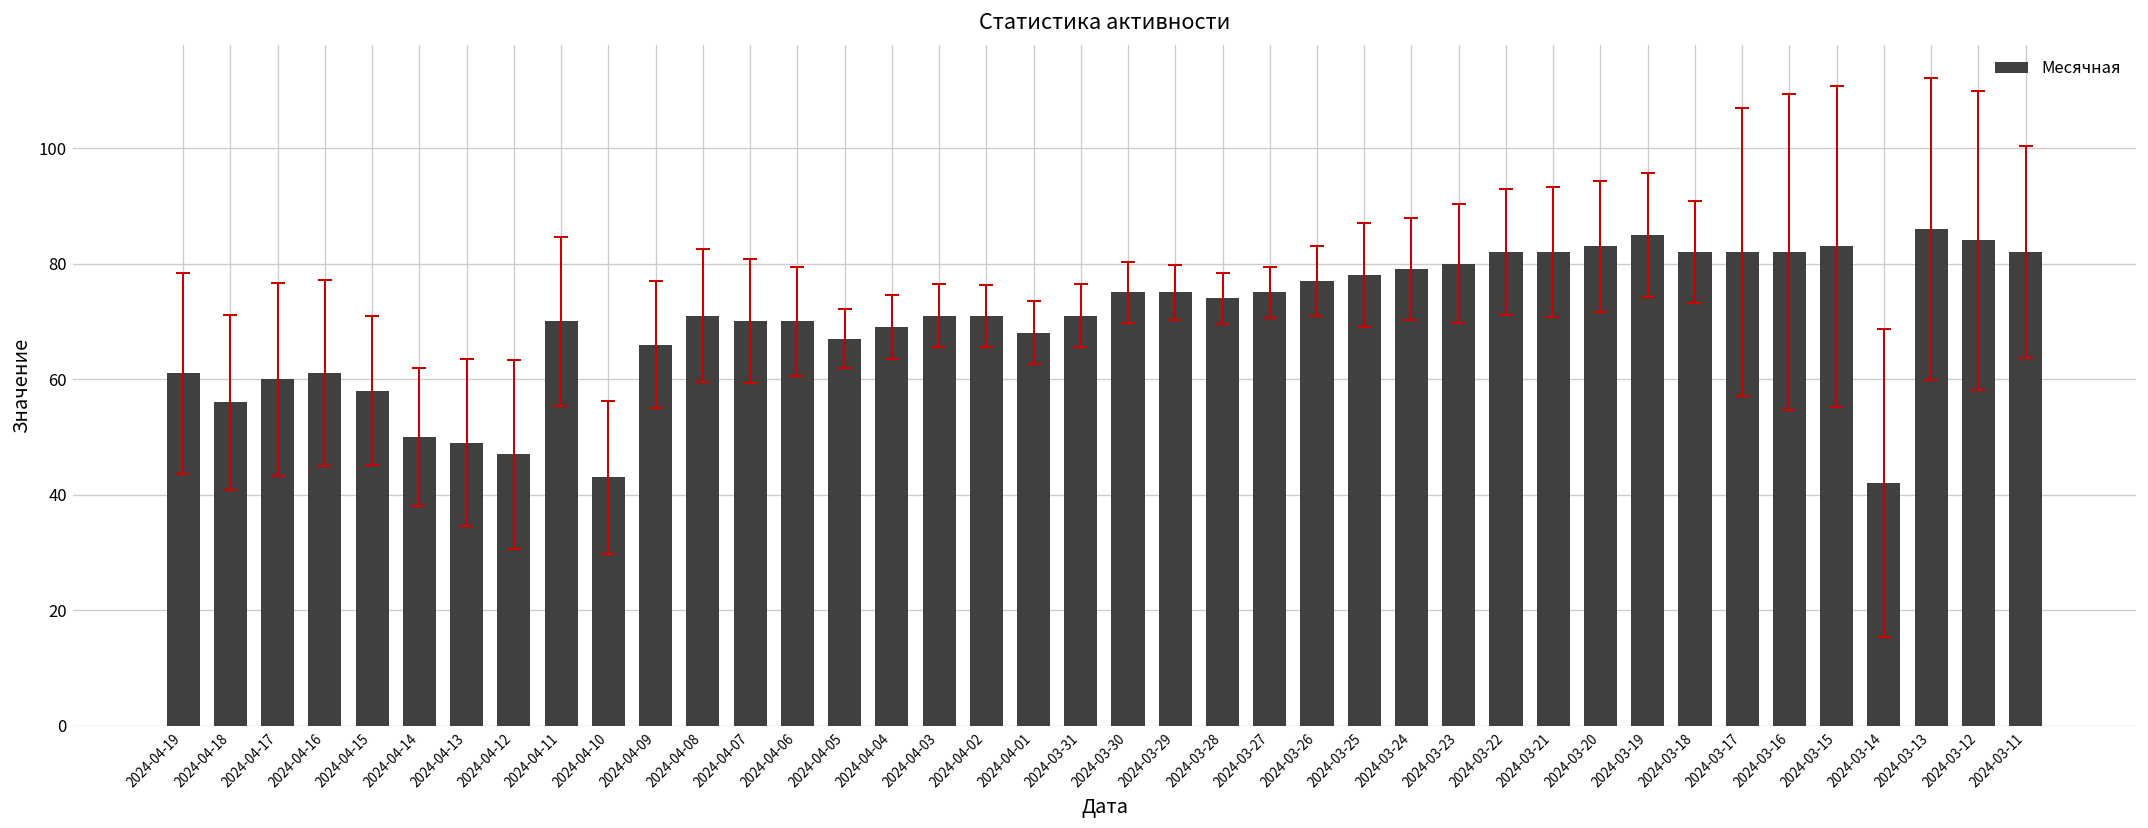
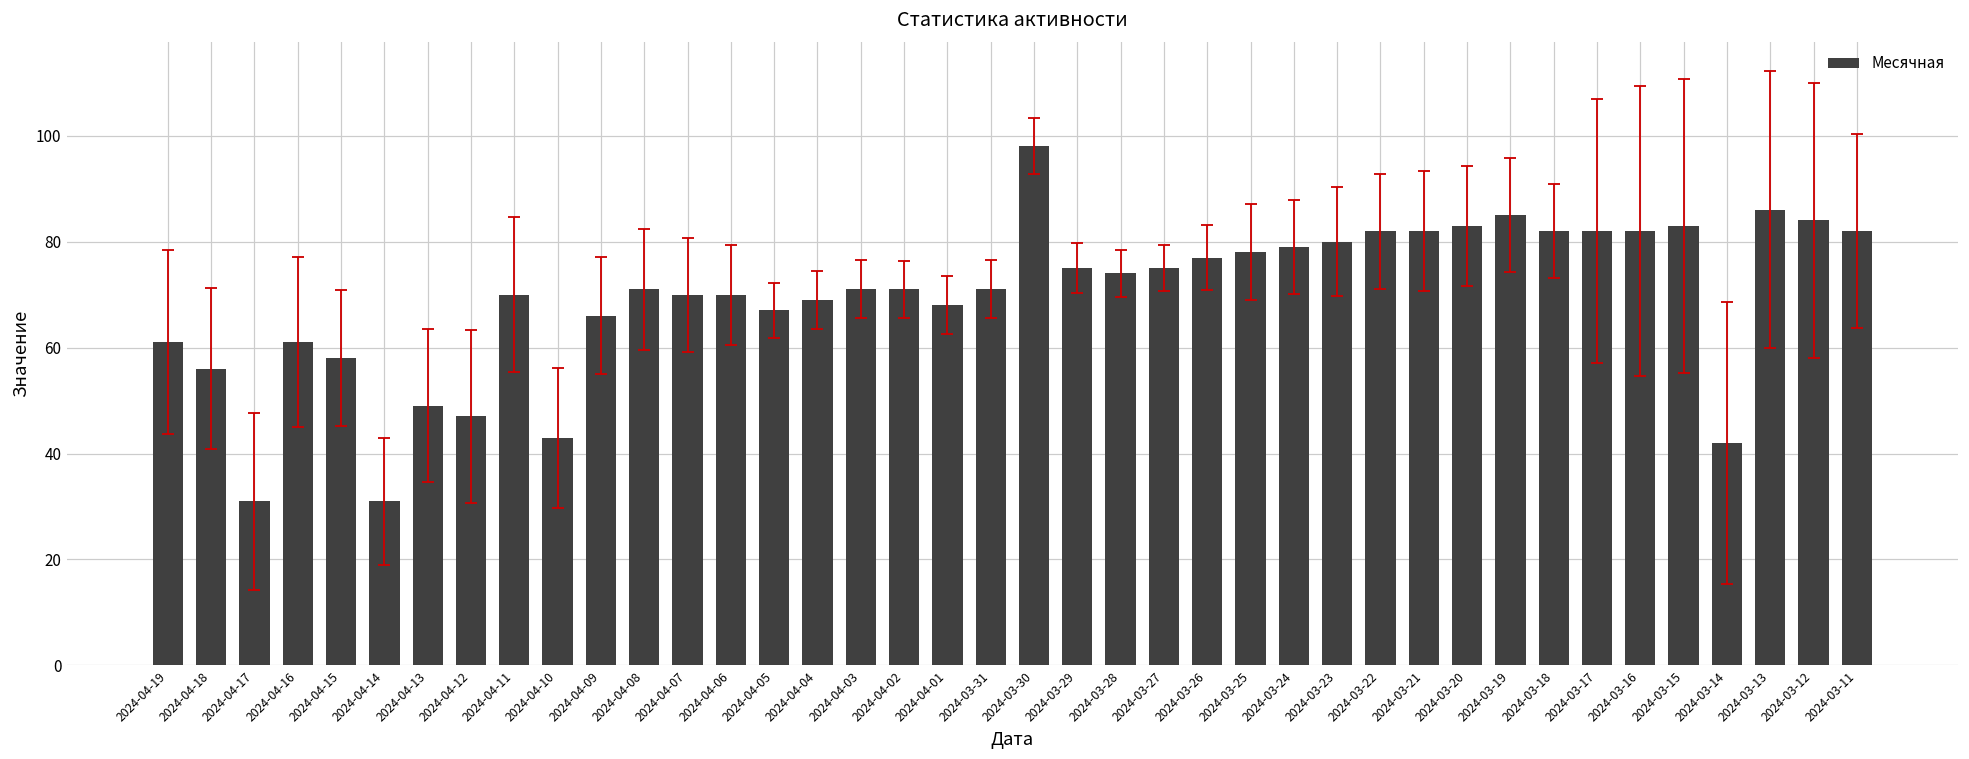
  {
    "Месячная": {
      "2024-04-19": 61,
      "2024-04-18": 56,
-     "2024-04-17": 60,
+     "2024-04-17": 31,
      "2024-04-16": 61,
      "2024-04-15": 58,
-     "2024-04-14": 50,
+     "2024-04-14": 31,
      "2024-04-13": 49,
      "2024-04-12": 47,
      "2024-04-11": 70,
      "2024-04-10": 43,
      "2024-04-09": 66,
      "2024-04-08": 71,
      "2024-04-07": 70,
      "2024-04-06": 70,
      "2024-04-05": 67,
      "2024-04-04": 69,
      "2024-04-03": 71,
      "2024-04-02": 71,
      "2024-04-01": 68,
      "2024-03-31": 71,
-     "2024-03-30": 75,
+     "2024-03-30": 98,
      "2024-03-29": 75,
      "2024-03-28": 74,
      "2024-03-27": 75,
      "2024-03-26": 77,
      "2024-03-25": 78,
      "2024-03-24": 79,
      "2024-03-23": 80,
      "2024-03-22": 82,
      "2024-03-21": 82,
      "2024-03-20": 83,
      "2024-03-19": 85,
      "2024-03-18": 82,
      "2024-03-17": 82,
      "2024-03-16": 82,
      "2024-03-15": 83,
      "2024-03-14": 42,
      "2024-03-13": 86,
      "2024-03-12": 84,
      "2024-03-11": 82
    }
  }
